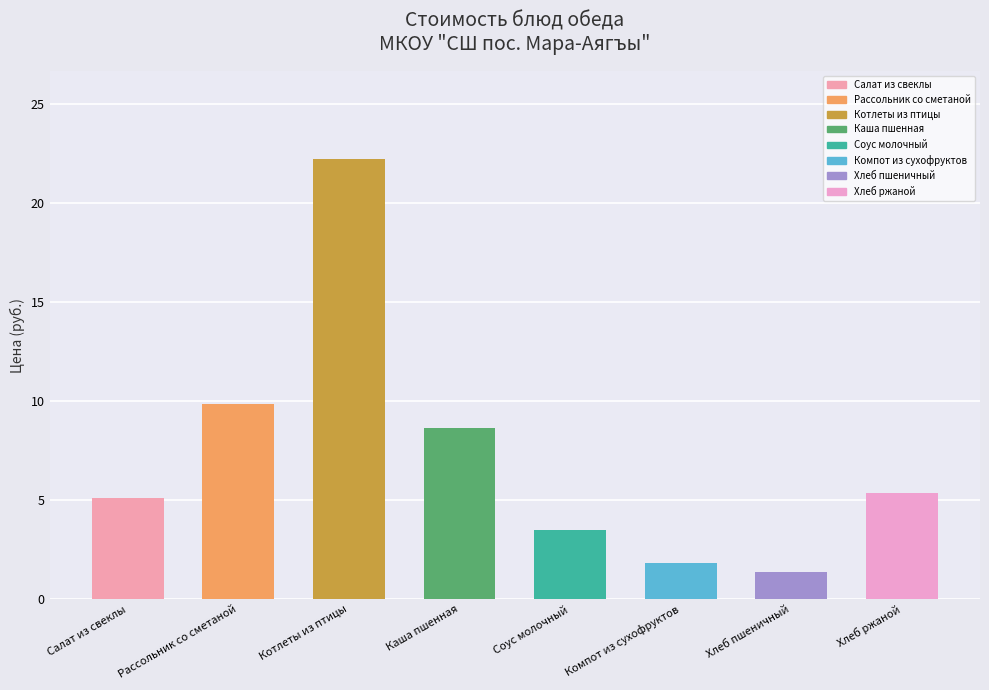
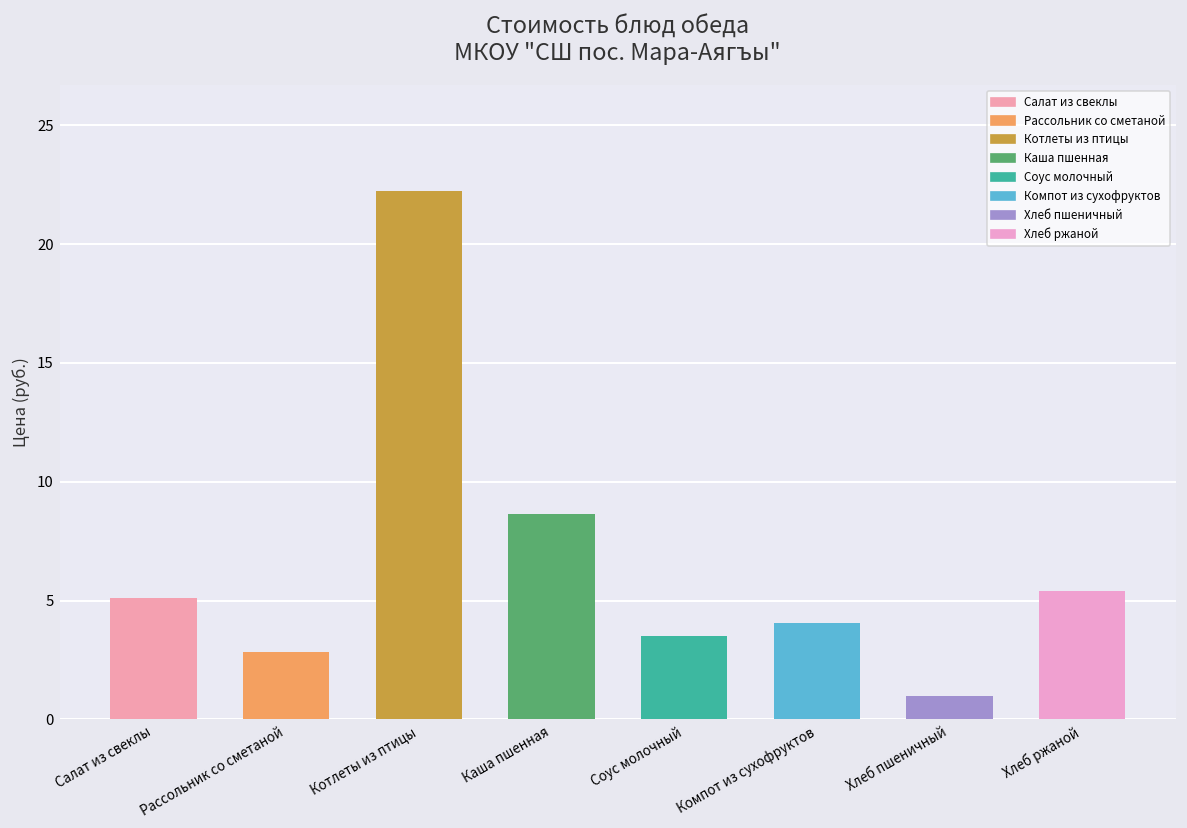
  {
    "Салат из свеклы": 5.1,
-   "Рассольник со сметаной": 9.9,
+   "Рассольник со сметаной": 2.8,
    "Котлеты из птицы": 22.2,
    "Каша пшенная": 8.6,
    "Соус молочный": 3.5,
-   "Компот из сухофруктов": 1.8,
-   "Хлеб пшеничный": 1.4,
+   "Компот из сухофруктов": 4.1,
+   "Хлеб пшеничный": 1.0,
    "Хлеб ржаной": 5.4
  }
